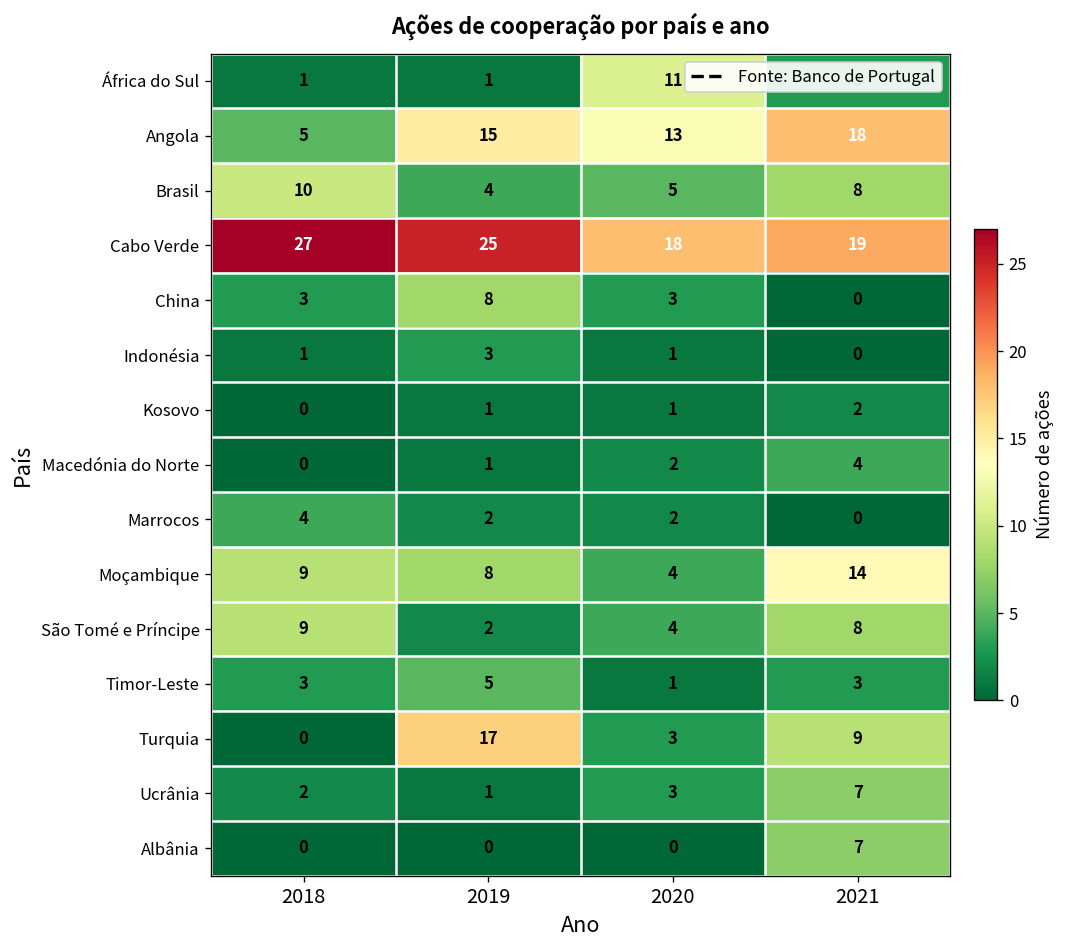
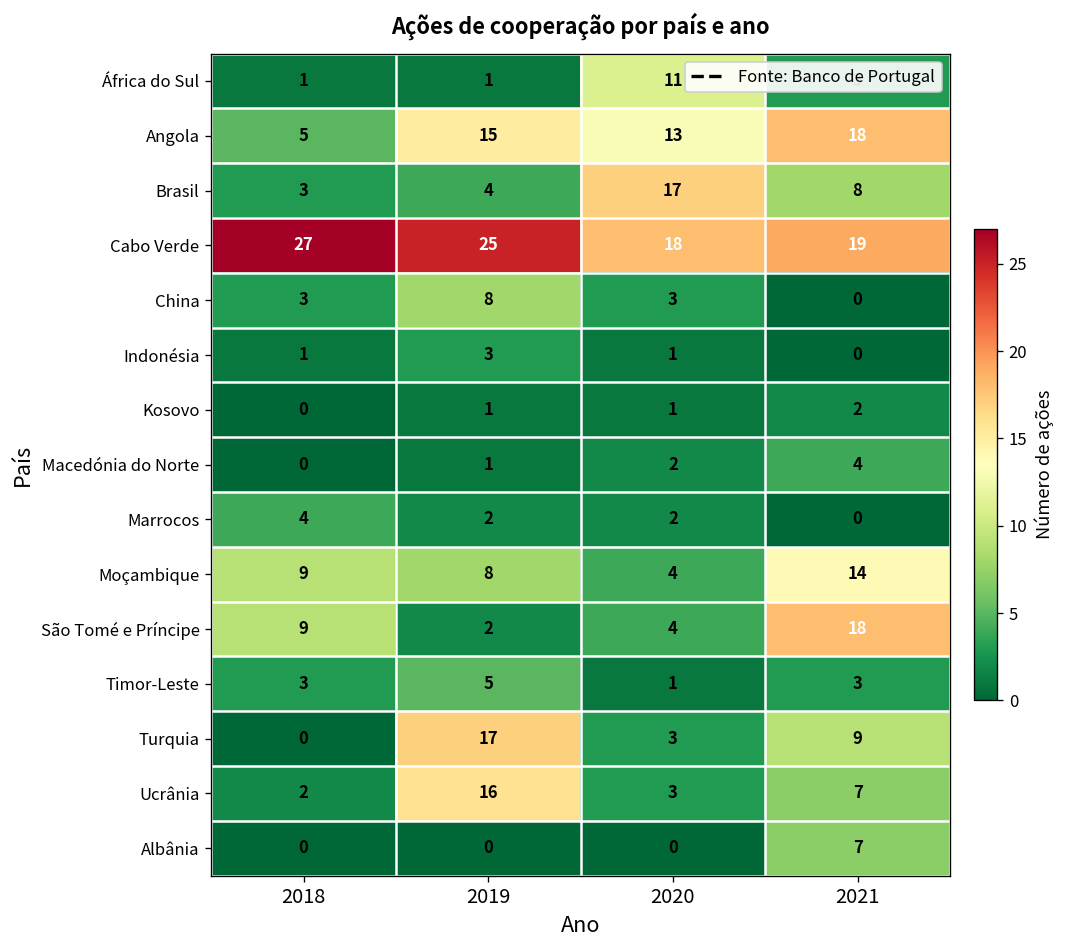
  {
    "África do Sul": {
      "2018": 1,
      "2019": 1,
      "2020": 11
    },
    "Angola": {
      "2018": 5,
      "2019": 15,
      "2020": 13,
      "2021": 18
    },
    "Brasil": {
-     "2018": 10,
+     "2018": 3,
      "2019": 4,
-     "2020": 5,
+     "2020": 17,
      "2021": 8
    },
    "Cabo Verde": {
      "2018": 27,
      "2019": 25,
      "2020": 18,
      "2021": 19
    },
    "China": {
      "2018": 3,
      "2019": 8,
      "2020": 3,
      "2021": 0
    },
    "Indonésia": {
      "2018": 1,
      "2019": 3,
      "2020": 1,
      "2021": 0
    },
    "Kosovo": {
      "2018": 0,
      "2019": 1,
      "2020": 1,
      "2021": 2
    },
    "Macedónia do Norte": {
      "2018": 0,
      "2019": 1,
      "2020": 2,
      "2021": 4
    },
    "Marrocos": {
      "2018": 4,
      "2019": 2,
      "2020": 2,
      "2021": 0
    },
    "Moçambique": {
      "2018": 9,
      "2019": 8,
      "2020": 4,
      "2021": 14
    },
    "São Tomé e Príncipe": {
      "2018": 9,
      "2019": 2,
      "2020": 4,
-     "2021": 8
+     "2021": 18
    },
    "Timor-Leste": {
      "2018": 3,
      "2019": 5,
      "2020": 1,
      "2021": 3
    },
    "Turquia": {
      "2018": 0,
      "2019": 17,
      "2020": 3,
      "2021": 9
    },
    "Ucrânia": {
      "2018": 2,
-     "2019": 1,
+     "2019": 16,
      "2020": 3,
      "2021": 7
    },
    "Albânia": {
      "2018": 0,
      "2019": 0,
      "2020": 0,
      "2021": 7
    }
  }
